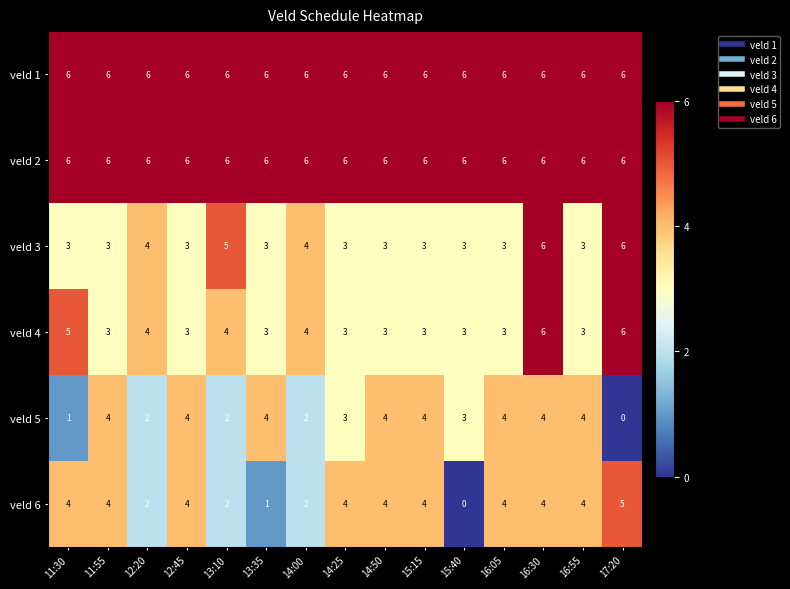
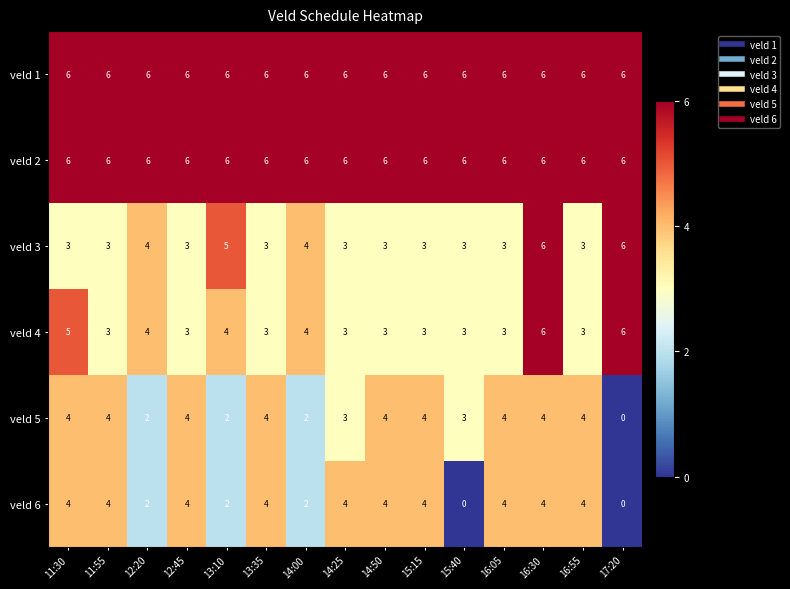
  {
    "veld 1": {
      "11:30": 6,
      "11:55": 6,
      "12:20": 6,
      "12:45": 6,
      "13:10": 6,
      "13:35": 6,
      "14:00": 6,
      "14:25": 6,
      "14:50": 6,
      "15:15": 6,
      "15:40": 6,
      "16:05": 6,
      "16:30": 6,
      "16:55": 6,
      "17:20": 6
    },
    "veld 2": {
      "11:30": 6,
      "11:55": 6,
      "12:20": 6,
      "12:45": 6,
      "13:10": 6,
      "13:35": 6,
      "14:00": 6,
      "14:25": 6,
      "14:50": 6,
      "15:15": 6,
      "15:40": 6,
      "16:05": 6,
      "16:30": 6,
      "16:55": 6,
      "17:20": 6
    },
    "veld 3": {
      "11:30": 3,
      "11:55": 3,
      "12:20": 4,
      "12:45": 3,
      "13:10": 5,
      "13:35": 3,
      "14:00": 4,
      "14:25": 3,
      "14:50": 3,
      "15:15": 3,
      "15:40": 3,
      "16:05": 3,
      "16:30": 6,
      "16:55": 3,
      "17:20": 6
    },
    "veld 4": {
      "11:30": 5,
      "11:55": 3,
      "12:20": 4,
      "12:45": 3,
      "13:10": 4,
      "13:35": 3,
      "14:00": 4,
      "14:25": 3,
      "14:50": 3,
      "15:15": 3,
      "15:40": 3,
      "16:05": 3,
      "16:30": 6,
      "16:55": 3,
      "17:20": 6
    },
    "veld 5": {
-     "11:30": 1,
+     "11:30": 4,
      "11:55": 4,
      "12:20": 2,
      "12:45": 4,
      "13:10": 2,
      "13:35": 4,
      "14:00": 2,
      "14:25": 3,
      "14:50": 4,
      "15:15": 4,
      "15:40": 3,
      "16:05": 4,
      "16:30": 4,
      "16:55": 4,
      "17:20": 0
    },
    "veld 6": {
      "11:30": 4,
      "11:55": 4,
      "12:20": 2,
      "12:45": 4,
      "13:10": 2,
-     "13:35": 1,
+     "13:35": 4,
      "14:00": 2,
      "14:25": 4,
      "14:50": 4,
      "15:15": 4,
      "15:40": 0,
      "16:05": 4,
      "16:30": 4,
      "16:55": 4,
-     "17:20": 5
+     "17:20": 0
    }
  }
